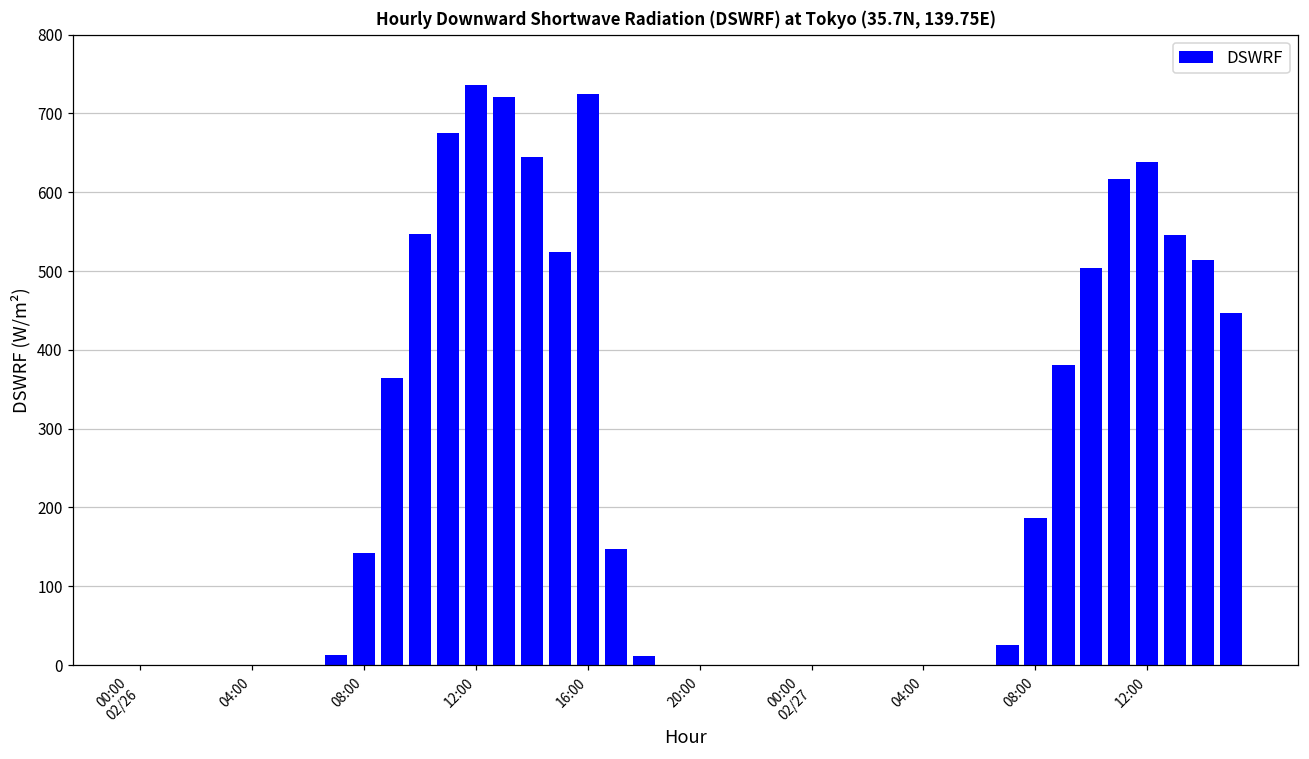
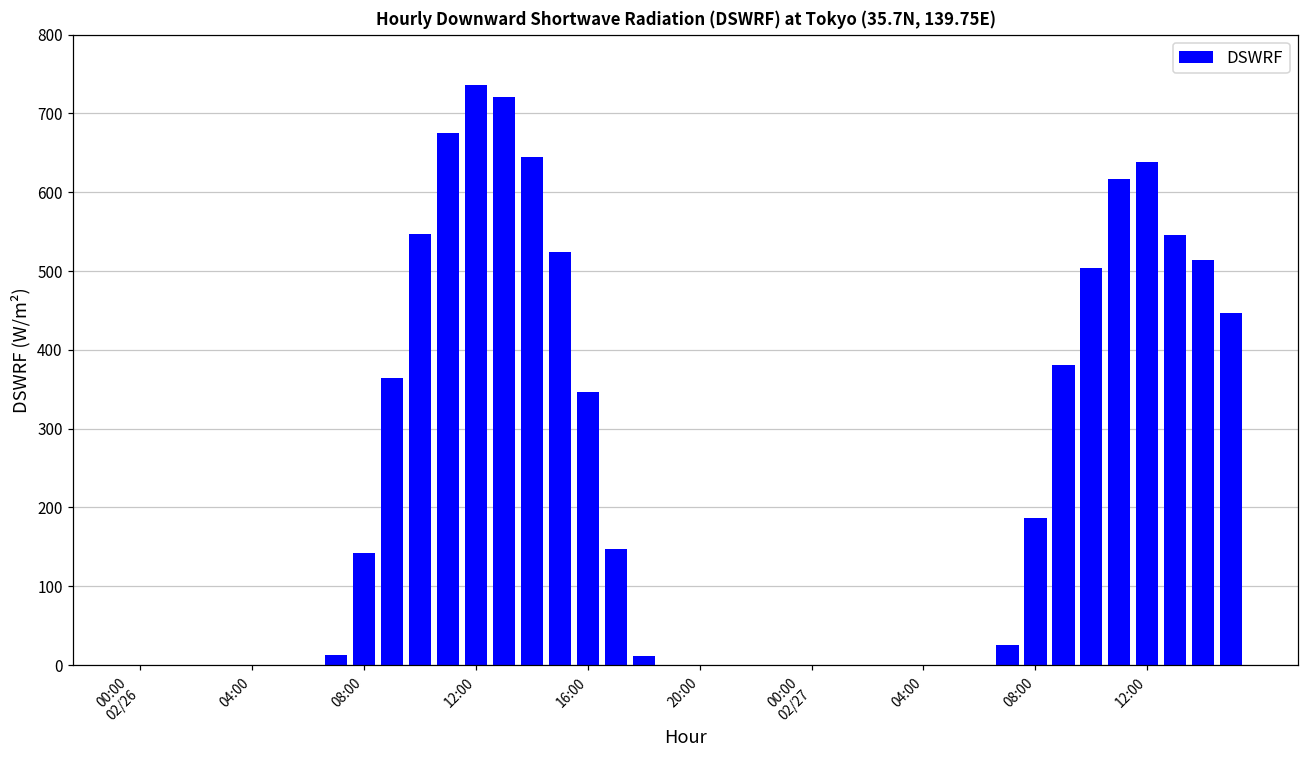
  {
    "00:00 02/26": 0,
-   "16:00": 720,
+   "16:00": 350,
    "20:00": 0,
    "00:00 02/27": 0
  }
